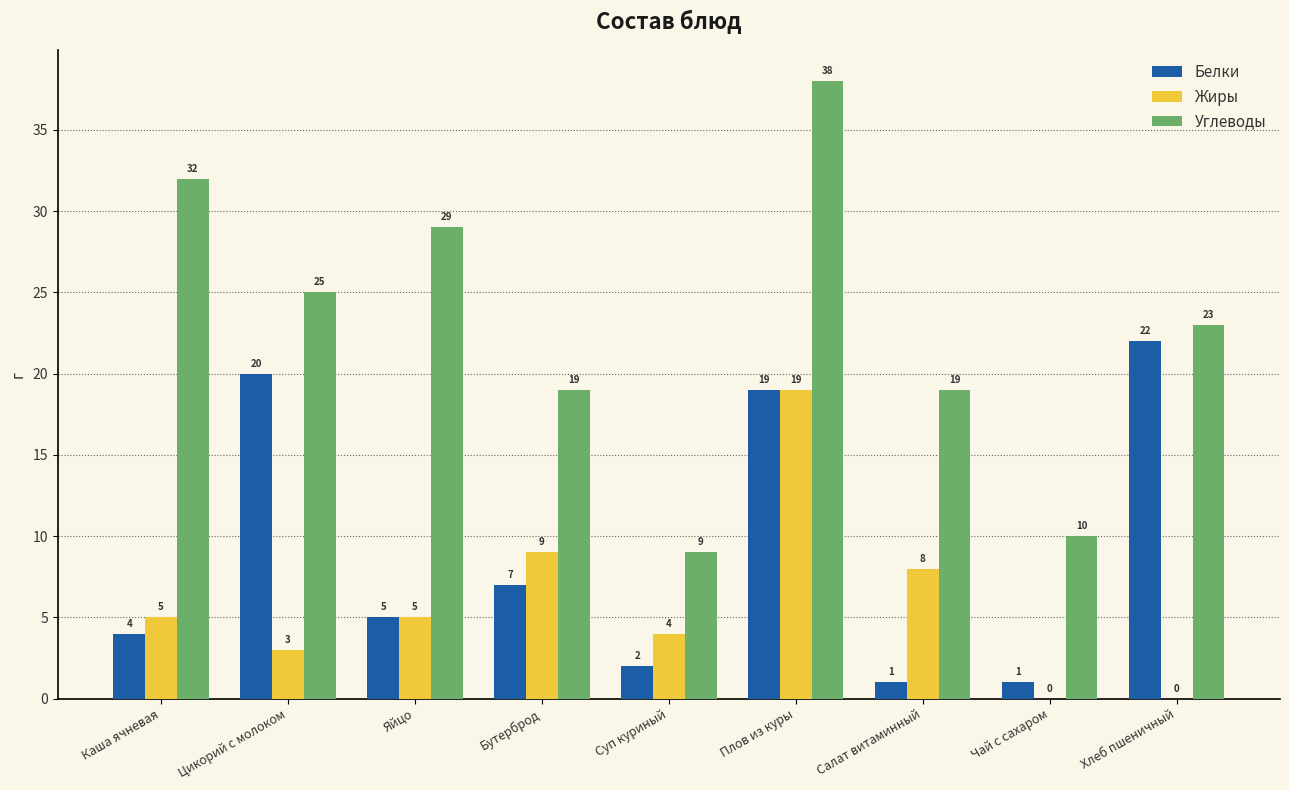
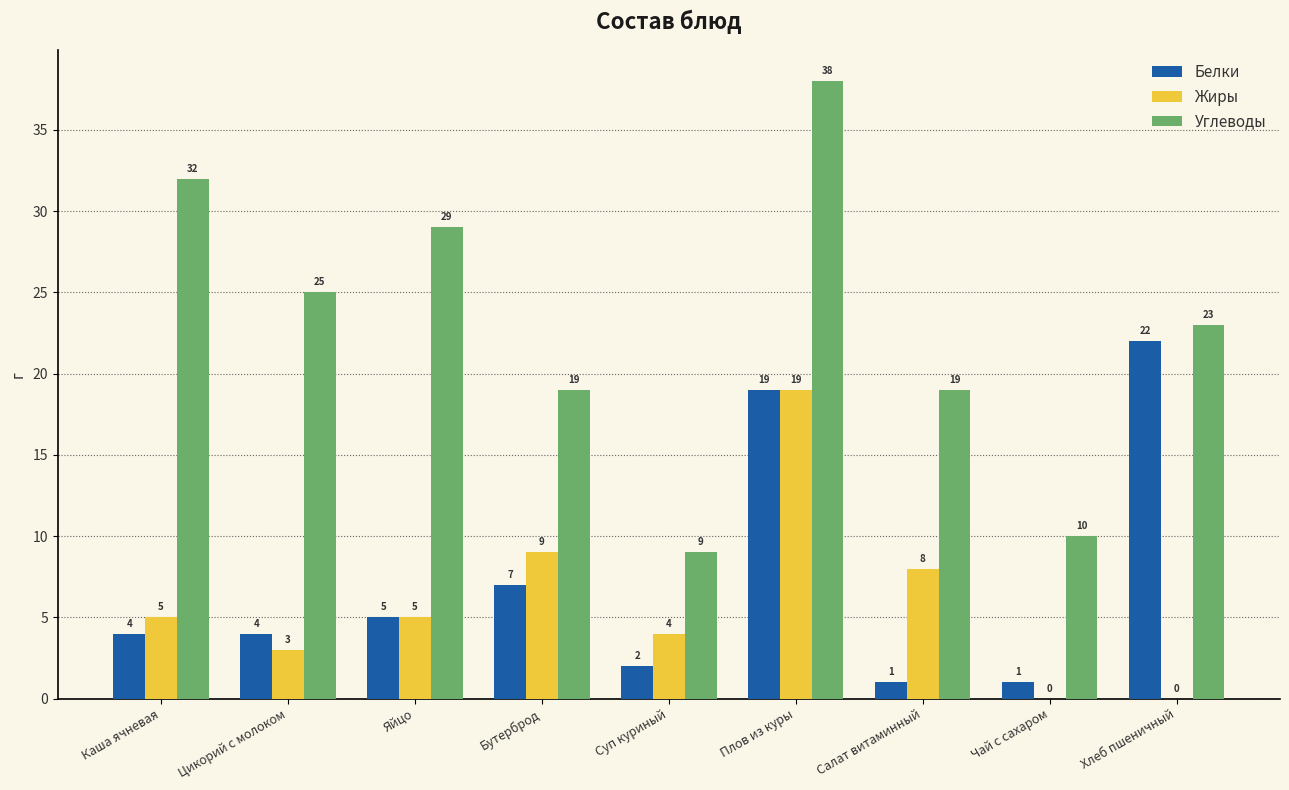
  {
    "Белки": {
      "Каша ячневая": 4,
-     "Цикорий с молоком": 20,
+     "Цикорий с молоком": 4,
      "Яйцо": 5,
      "Бутерброд": 7,
      "Суп куриный": 2,
      "Плов из куры": 19,
      "Салат витаминный": 1,
      "Чай с сахаром": 1,
      "Хлеб пшеничный": 22
    },
    "Жиры": {
      "Каша ячневая": 5,
      "Цикорий с молоком": 3,
      "Яйцо": 5,
      "Бутерброд": 9,
      "Суп куриный": 4,
      "Плов из куры": 19,
      "Салат витаминный": 8,
      "Чай с сахаром": 0,
      "Хлеб пшеничный": 0
    },
    "Углеводы": {
      "Каша ячневая": 32,
      "Цикорий с молоком": 25,
      "Яйцо": 29,
      "Бутерброд": 19,
      "Суп куриный": 9,
      "Плов из куры": 38,
      "Салат витаминный": 19,
      "Чай с сахаром": 10,
      "Хлеб пшеничный": 23
    }
  }
